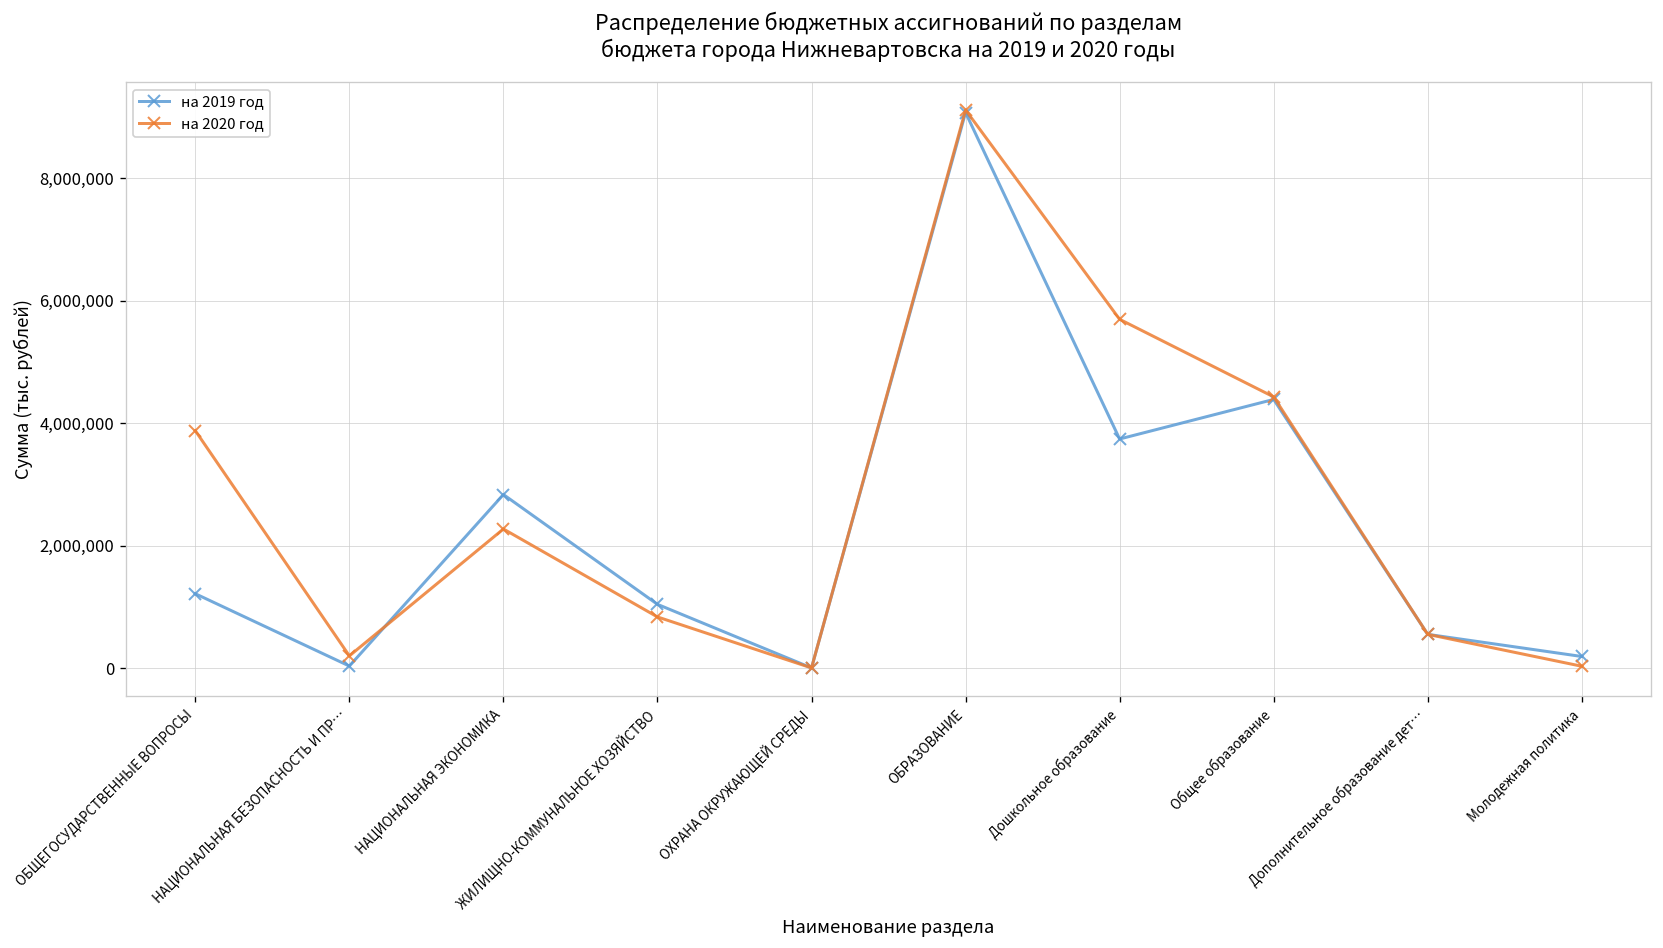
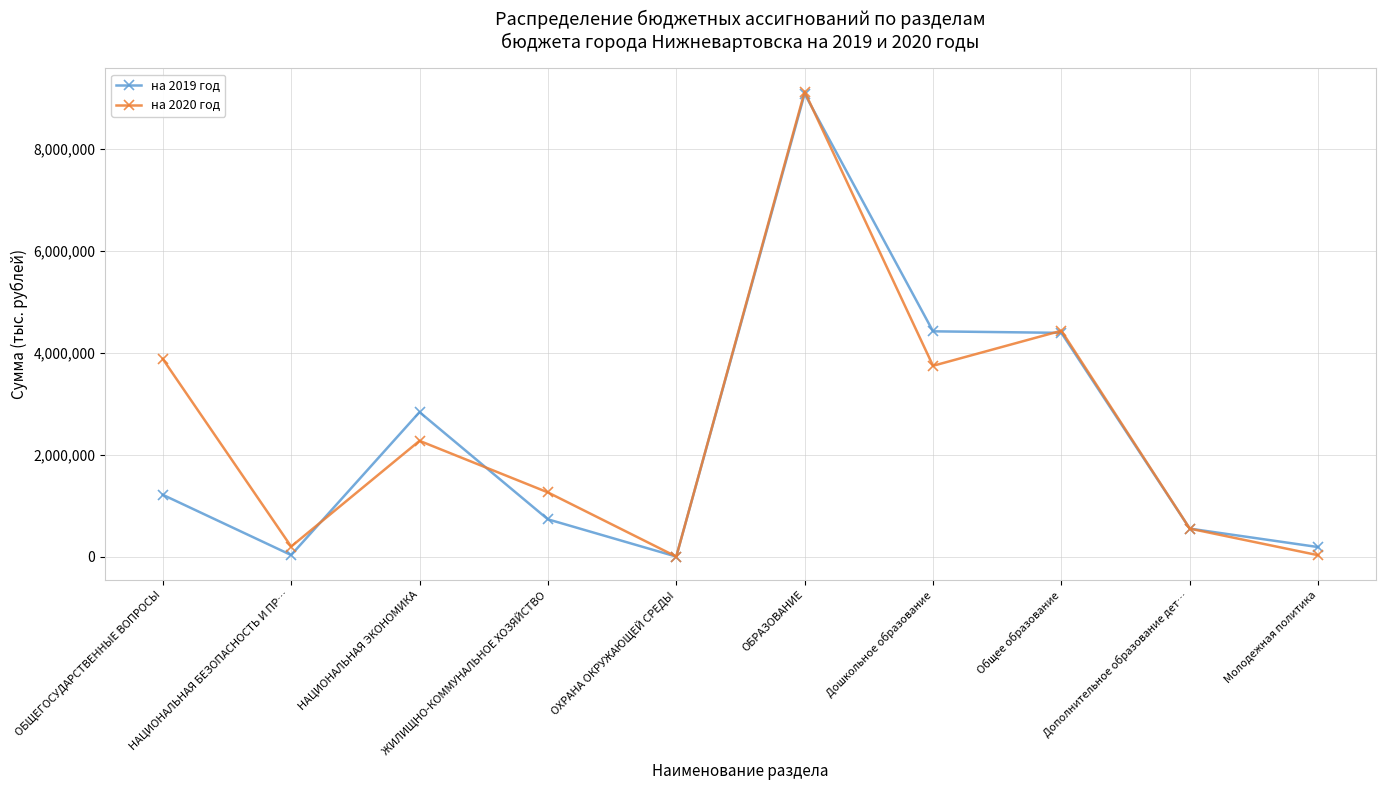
  {
    "на 2019 год": {
      "ОБЩЕГОСУДАРСТВЕННЫЕ ВОПРОСЫ": "1,200,000",
      "НАЦИОНАЛЬНАЯ БЕЗОПАСНОСТЬ И ПР…": "0",
      "НАЦИОНАЛЬНАЯ ЭКОНОМИКА": "2,800,000",
-     "ЖИЛИЩНО-КОММУНАЛЬНОЕ ХОЗЯЙСТВО": "1,000,000",
-     "Дошкольное образование": "3,700,000",
+     "ЖИЛИЩНО-КОММУНАЛЬНОЕ ХОЗЯЙСТВО": "700,000",
+     "Дошкольное образование": "4,400,000",
      "Молодежная политика": "200,000"
    },
    "на 2020 год": {
      "ОБЩЕГОСУДАРСТВЕННЫЕ ВОПРОСЫ": "3,900,000",
      "НАЦИОНАЛЬНАЯ БЕЗОПАСНОСТЬ И ПР…": "200,000",
      "НАЦИОНАЛЬНАЯ ЭКОНОМИКА": "2,300,000",
-     "ЖИЛИЩНО-КОММУНАЛЬНОЕ ХОЗЯЙСТВО": "800,000",
-     "Дошкольное образование": "5,700,000",
+     "ЖИЛИЩНО-КОММУНАЛЬНОЕ ХОЗЯЙСТВО": "1,300,000",
+     "Дошкольное образование": "3,700,000",
      "Молодежная политика": "0"
    }
  }
